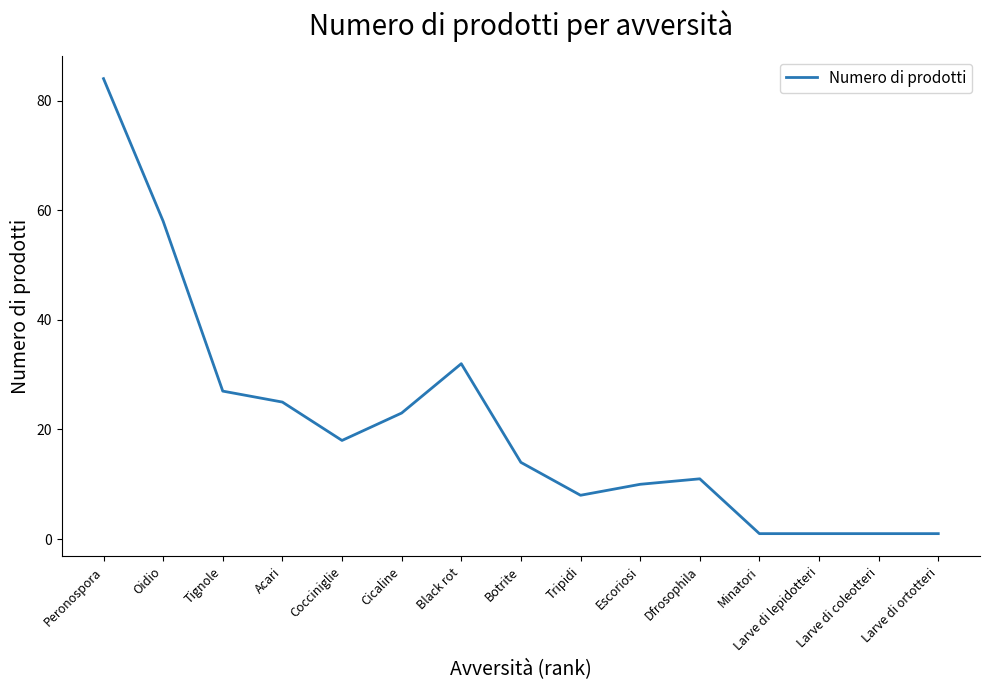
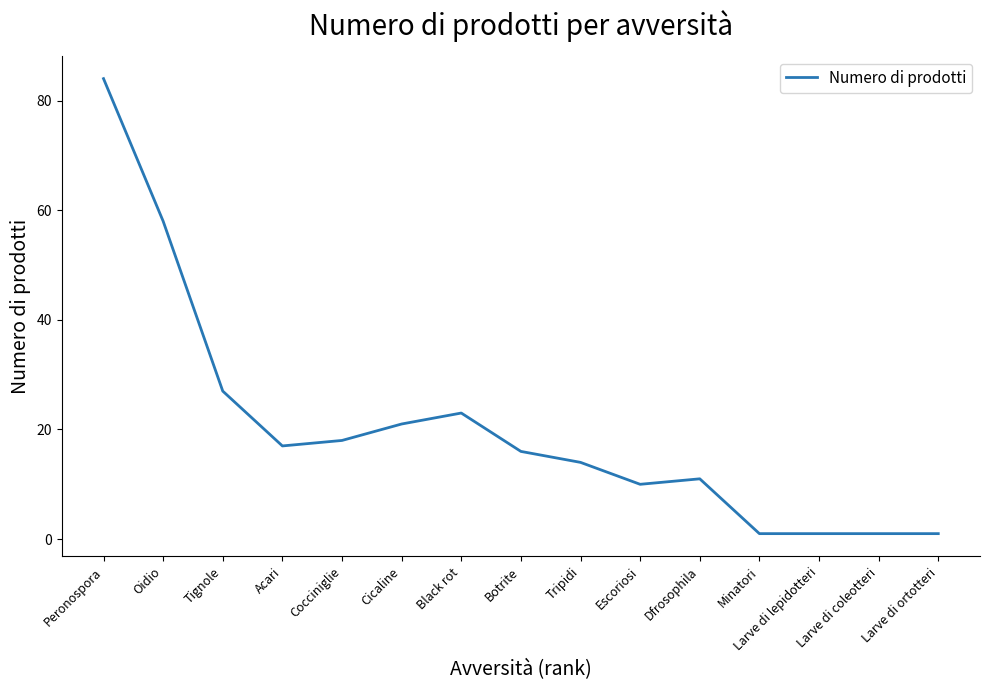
  {
    "Peronospora": 84,
    "Oidio": 58,
    "Tignole": 27,
-   "Acari": 25,
+   "Acari": 17,
    "Cocciniglie": 18,
-   "Cicaline": 23,
-   "Black rot": 32,
-   "Botrite": 14,
-   "Tripidi": 8,
+   "Cicaline": 21,
+   "Black rot": 23,
+   "Botrite": 16,
+   "Tripidi": 14,
    "Escoriosi": 10,
    "Dfrosophila": 11,
    "Minatori": 1,
    "Larve di lepidotteri": 1,
    "Larve di coleotteri": 1,
    "Larve di ortotteri": 1
  }
